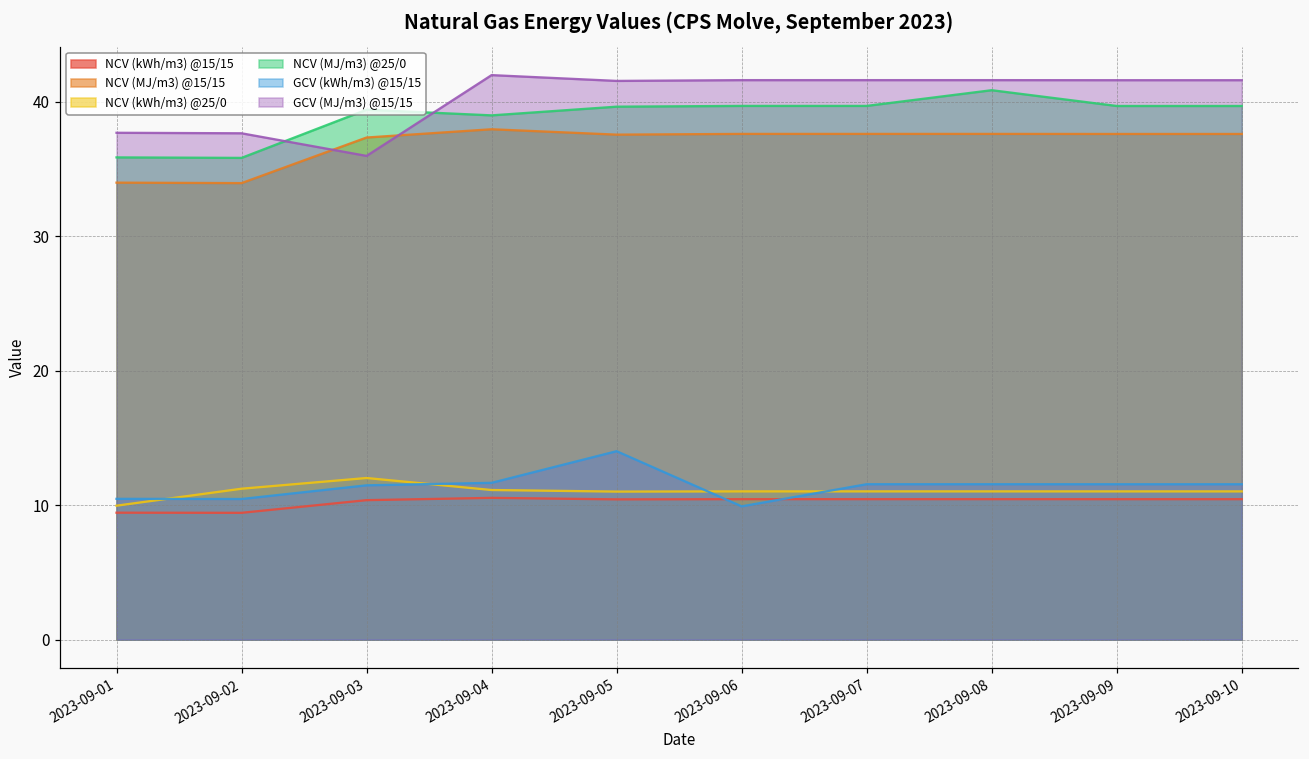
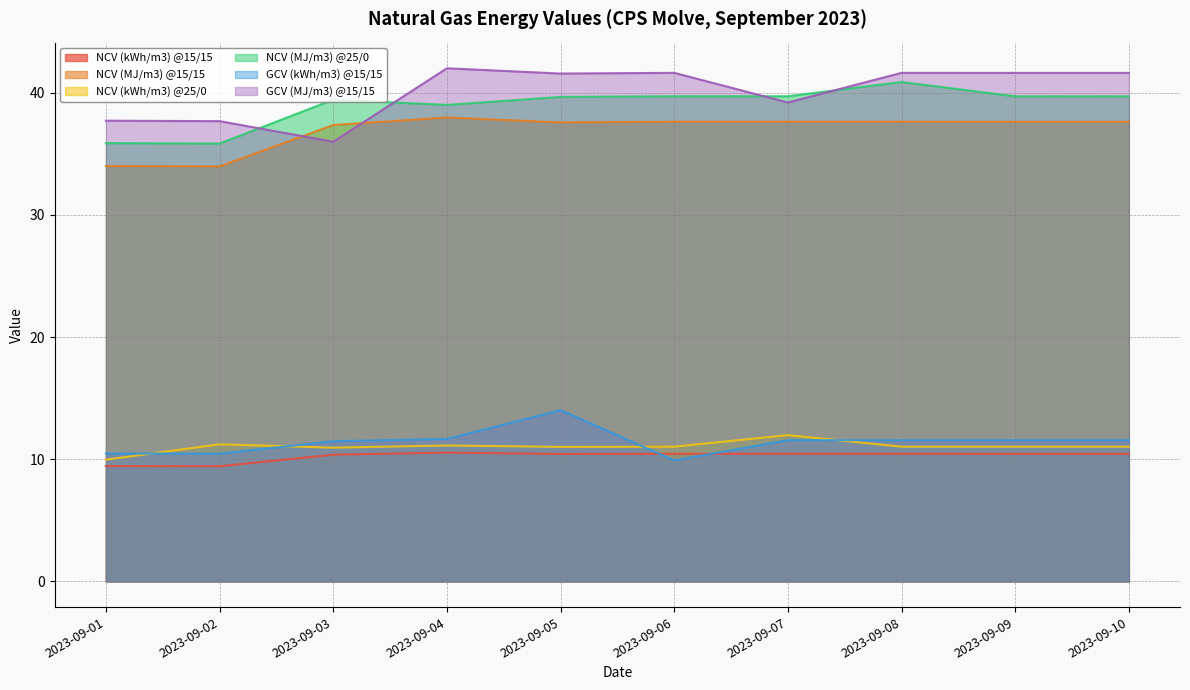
  {
    "NCV (kWh/m3) @25/0": {
      "2023-09-01": 10.0,
      "2023-09-02": 11.2,
-     "2023-09-03": 12.0,
+     "2023-09-03": 10.9,
      "2023-09-04": 11.1,
      "2023-09-05": 11.0,
      "2023-09-06": 11.0,
-     "2023-09-07": 11.0,
+     "2023-09-07": 12.0,
      "2023-09-08": 11.0,
      "2023-09-09": 11.0,
      "2023-09-10": 11.0
    },
    "NCV (MJ/m3) @25/0": {
      "2023-09-01": 35.9,
      "2023-09-02": 35.8,
      "2023-09-04": 39.0,
      "2023-09-05": 39.6,
      "2023-09-06": 39.7,
      "2023-09-07": 39.7,
      "2023-09-08": 40.9,
      "2023-09-09": 39.7,
      "2023-09-10": 39.7
    },
    "GCV (kWh/m3) @15/15": {
      "2023-09-01": 10.5,
      "2023-09-02": 10.5,
      "2023-09-03": 11.5,
      "2023-09-04": 11.7,
      "2023-09-05": 14.0,
      "2023-09-06": 9.9,
      "2023-09-07": 11.6,
      "2023-09-08": 11.6,
      "2023-09-09": 11.6,
      "2023-09-10": 11.6
    },
    "GCV (MJ/m3) @15/15": {
      "2023-09-01": 37.7,
      "2023-09-02": 37.7,
      "2023-09-03": 36.0,
      "2023-09-04": 42.0,
      "2023-09-05": 41.6,
      "2023-09-06": 41.6,
-     "2023-09-07": 41.6,
+     "2023-09-07": 39.2,
      "2023-09-08": 41.6,
      "2023-09-09": 41.6,
      "2023-09-10": 41.6
    }
  }
